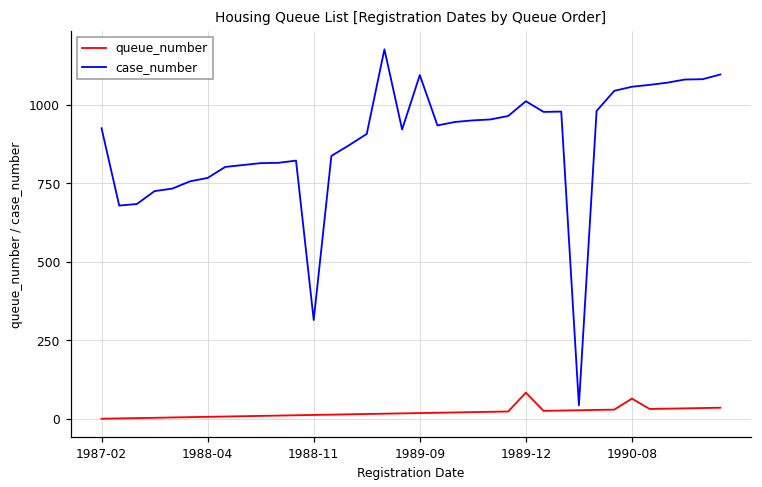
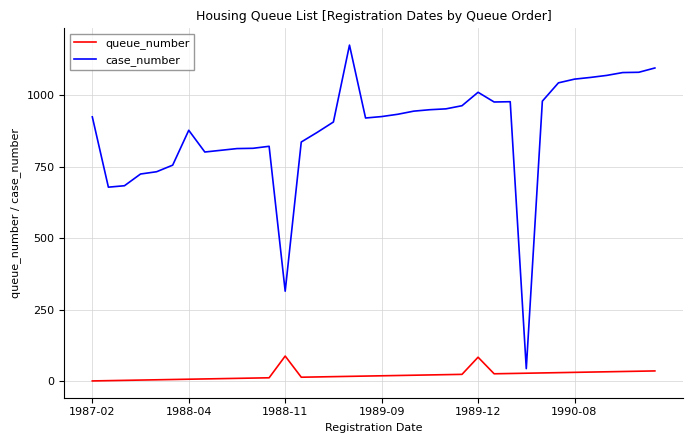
  {
    "queue_number": {
      "1987-02": 0,
      "1988-04": 10,
-     "1988-11": 10,
+     "1988-11": 90,
      "1989-09": 20,
      "1989-12": 80,
-     "1990-08": 70
+     "1990-08": 30
    },
    "case_number": {
      "1987-02": 930,
-     "1988-04": 770,
+     "1988-04": 880,
      "1988-11": 320,
-     "1989-09": 1090,
+     "1989-09": 930,
      "1989-12": 1010,
      "1990-08": 1060
    }
  }
